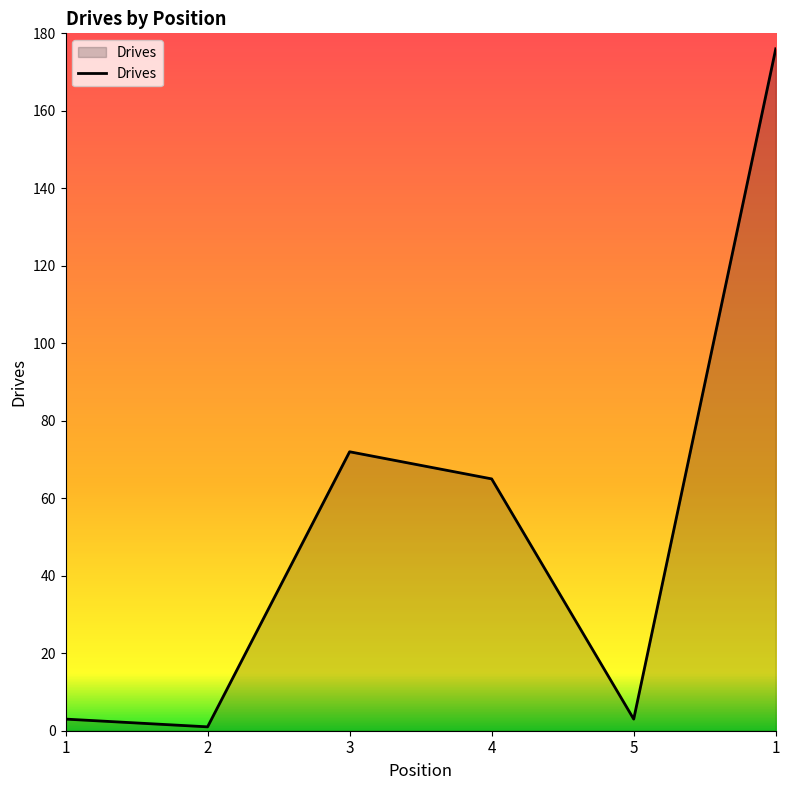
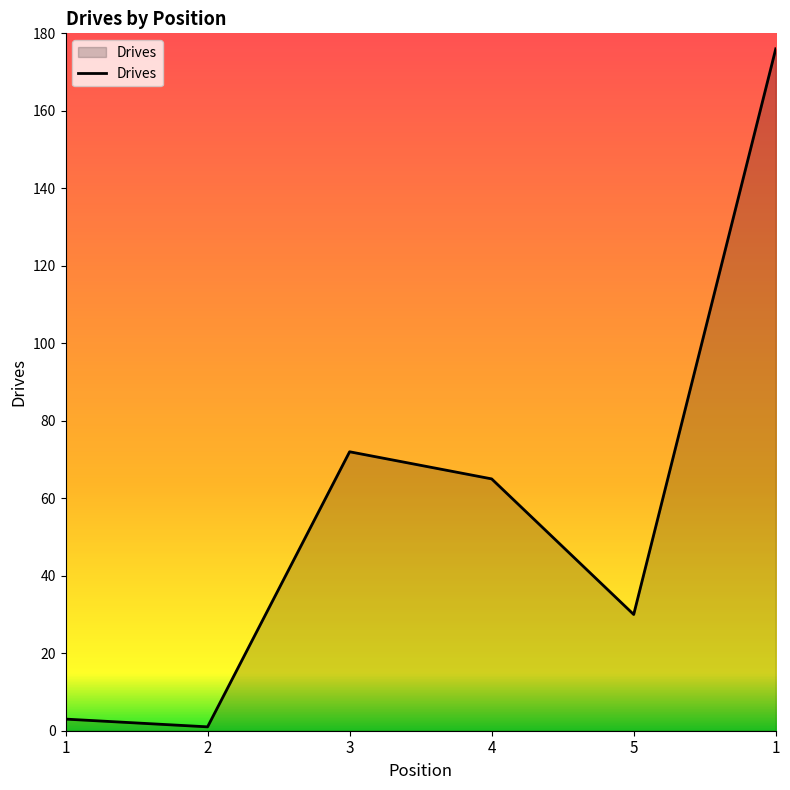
  {
    "2": 1,
    "3": 72,
    "4": 65,
-   "5": 3
+   "5": 30
  }
